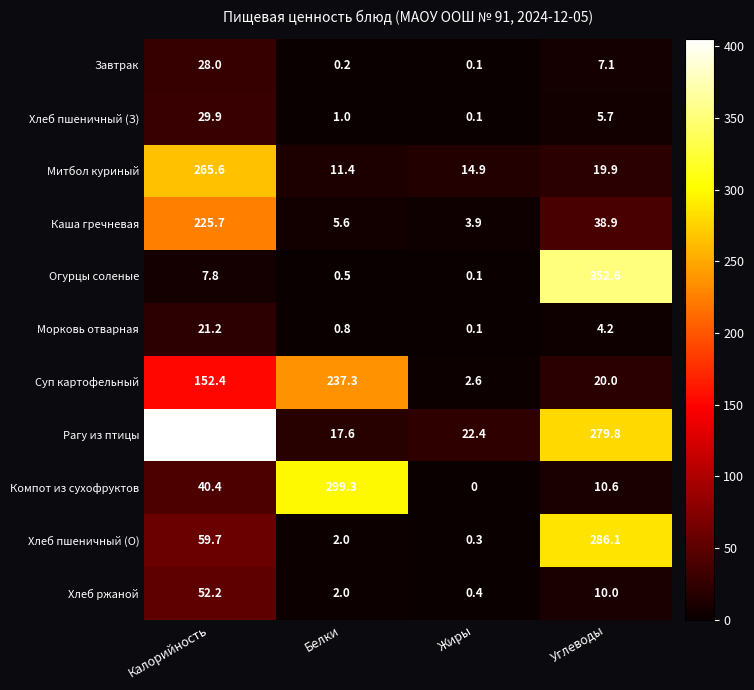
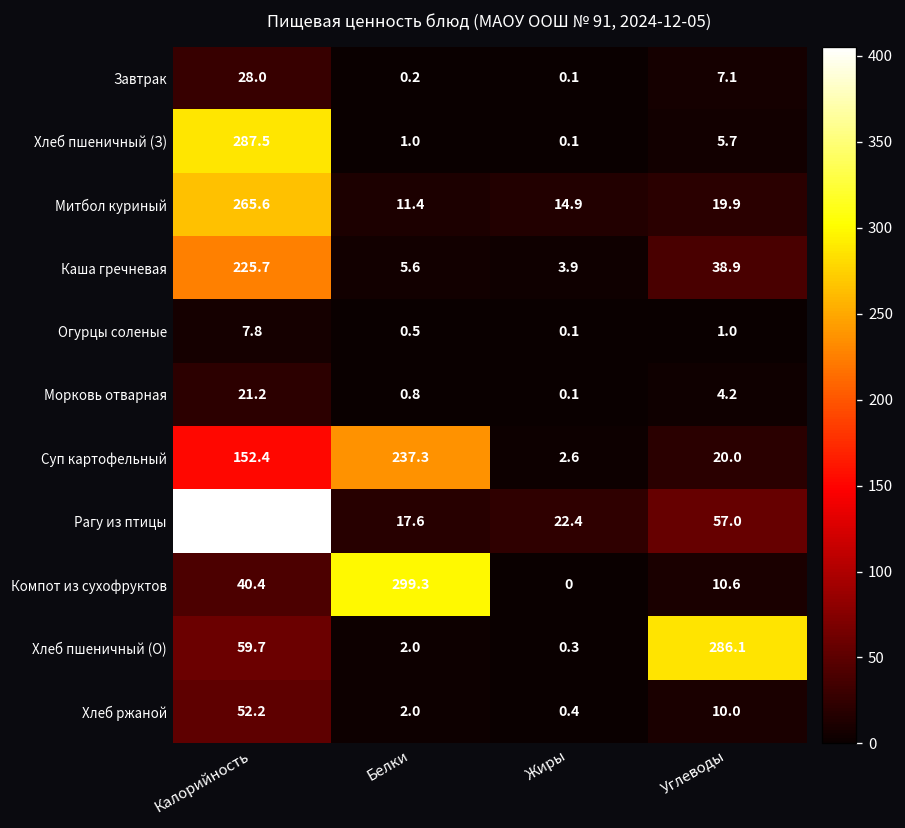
  {
    "Завтрак": {
      "Калорийность": 28.0,
      "Белки": 0.2,
      "Жиры": 0.1,
      "Углеводы": 7.1
    },
    "Хлеб пшеничный (З)": {
-     "Калорийность": 29.9,
+     "Калорийность": 287.5,
      "Белки": 1.0,
      "Жиры": 0.1,
      "Углеводы": 5.7
    },
    "Митбол куриный": {
      "Калорийность": 265.6,
      "Белки": 11.4,
      "Жиры": 14.9,
      "Углеводы": 19.9
    },
    "Каша гречневая": {
      "Калорийность": 225.7,
      "Белки": 5.6,
      "Жиры": 3.9,
      "Углеводы": 38.9
    },
    "Огурцы соленые": {
      "Калорийность": 7.8,
      "Белки": 0.5,
      "Жиры": 0.1,
-     "Углеводы": 352.6
+     "Углеводы": 1.0
    },
    "Морковь отварная": {
      "Калорийность": 21.2,
      "Белки": 0.8,
      "Жиры": 0.1,
      "Углеводы": 4.2
    },
    "Суп картофельный": {
      "Калорийность": 152.4,
      "Белки": 237.3,
      "Жиры": 2.6,
      "Углеводы": 20.0
    },
    "Рагу из птицы": {
      "Белки": 17.6,
      "Жиры": 22.4,
-     "Углеводы": 279.8
+     "Углеводы": 57.0
    },
    "Компот из сухофруктов": {
      "Калорийность": 40.4,
      "Белки": 299.3,
      "Жиры": 0,
      "Углеводы": 10.6
    },
    "Хлеб пшеничный (О)": {
      "Калорийность": 59.7,
      "Белки": 2.0,
      "Жиры": 0.3,
      "Углеводы": 286.1
    },
    "Хлеб ржаной": {
      "Калорийность": 52.2,
      "Белки": 2.0,
      "Жиры": 0.4,
      "Углеводы": 10.0
    }
  }
